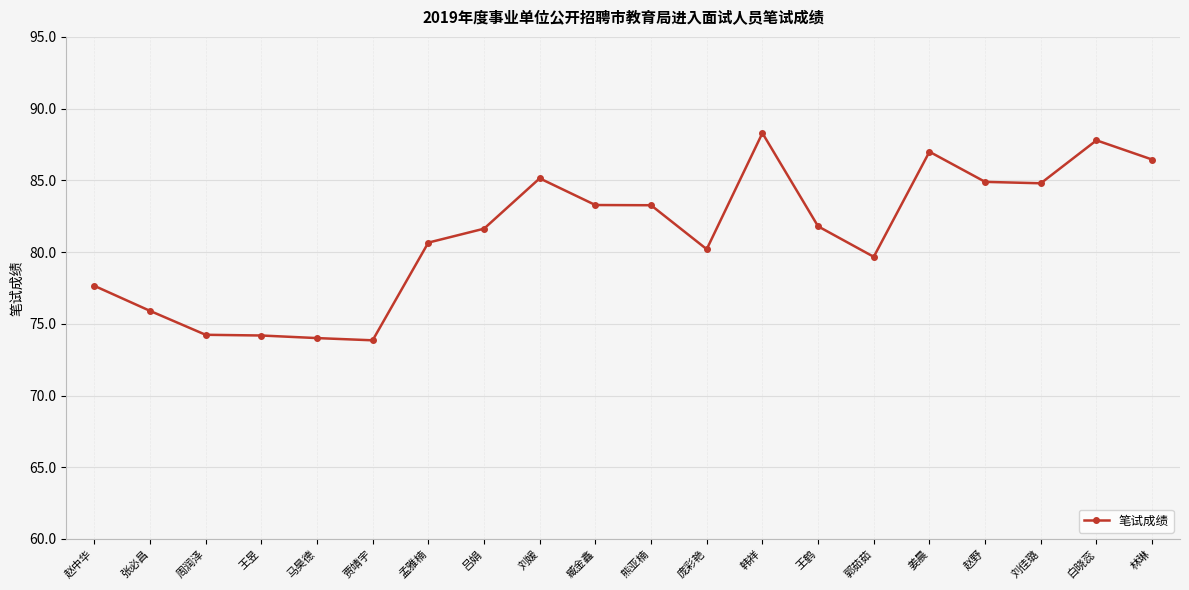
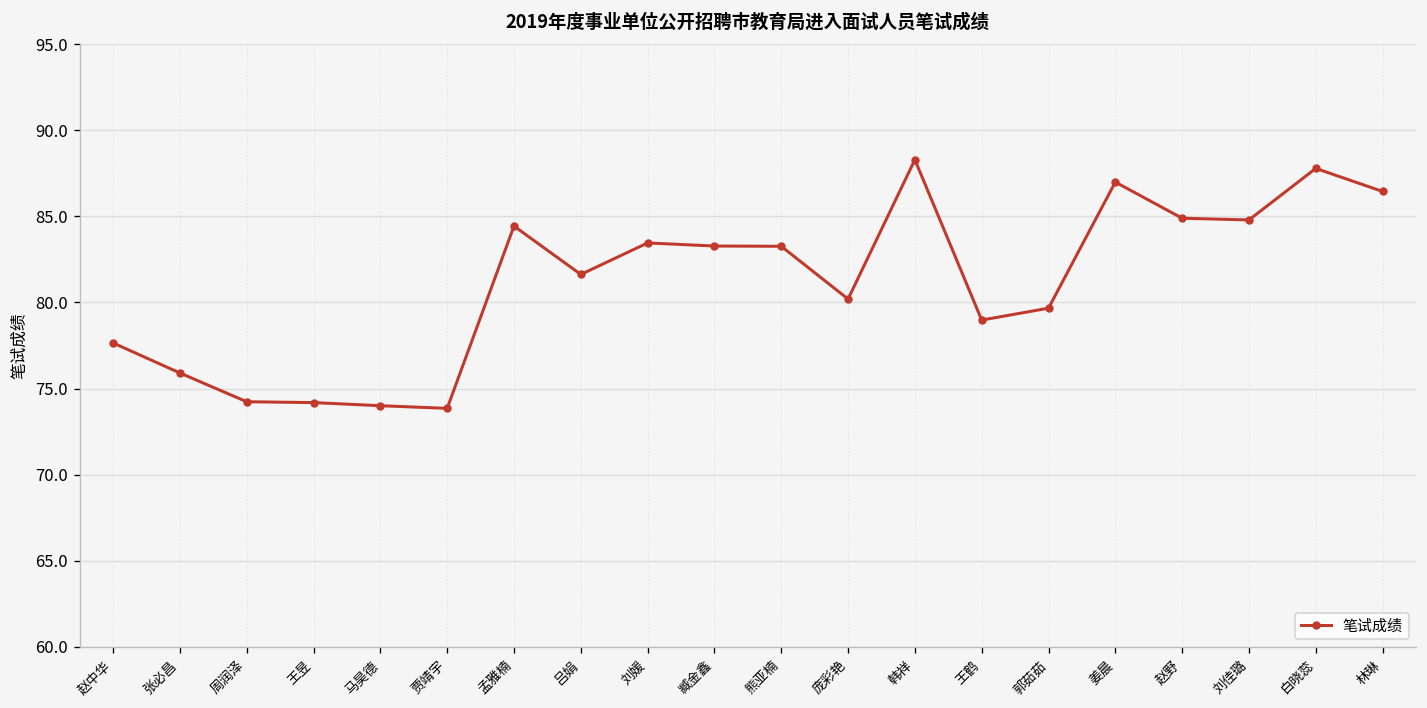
  {
    "赵中华": 77.7,
    "张必昌": 75.9,
    "周润泽": 74.2,
    "王昱": 74.2,
    "马昊德": 74.0,
    "贾靖宇": 73.9,
-   "孟雅楠": 80.7,
+   "孟雅楠": 84.4,
    "吕娟": 81.6,
-   "刘媛": 85.1,
+   "刘媛": 83.5,
    "臧金鑫": 83.3,
    "熊亚楠": 83.3,
    "庞彩艳": 80.2,
    "韩祥": 88.3,
-   "王鹤": 81.8,
+   "王鹤": 79.0,
    "郭茹茹": 79.7,
    "姜晨": 87.0,
    "赵野": 84.9,
    "刘佳璐": 84.8,
    "白晓蕊": 87.8,
    "林琳": 86.5
  }
